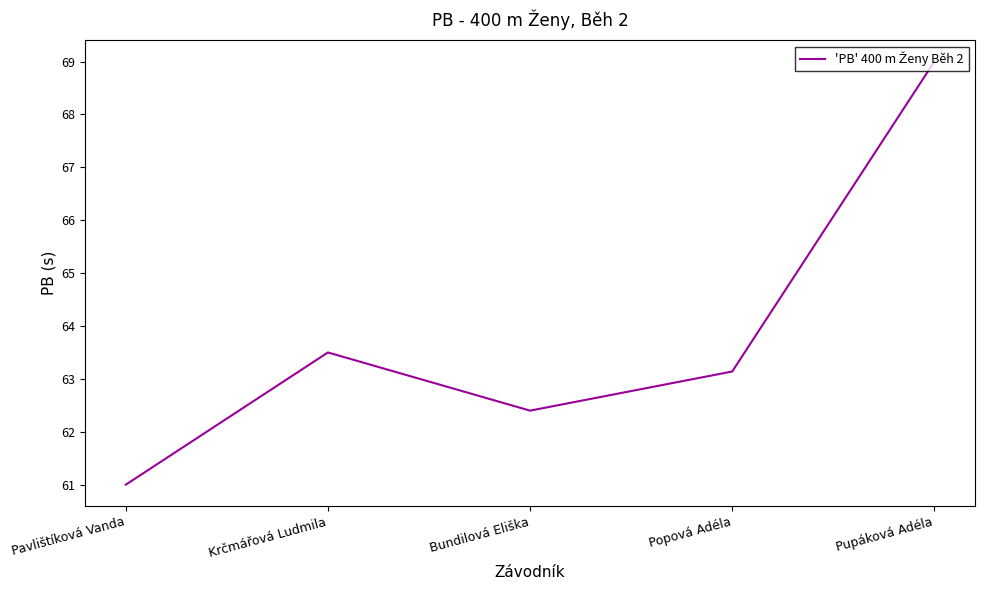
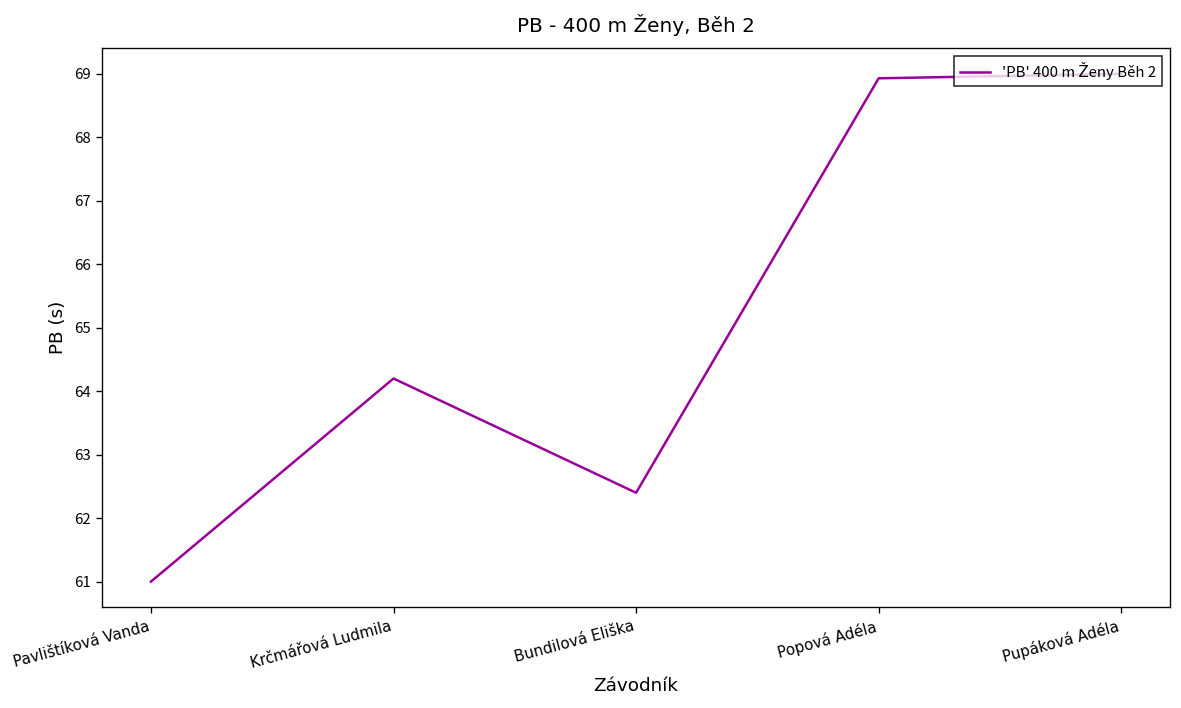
  {
    "Pavlištíková Vanda": 61.0,
-   "Krčmářová Ludmila": 63.5,
+   "Krčmářová Ludmila": 64.2,
    "Bundilová Eliška": 62.4,
-   "Popová Adéla": 63.1
+   "Popová Adéla": 68.9
  }
